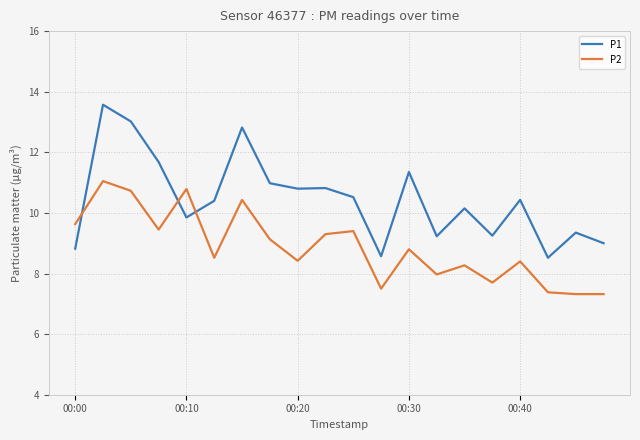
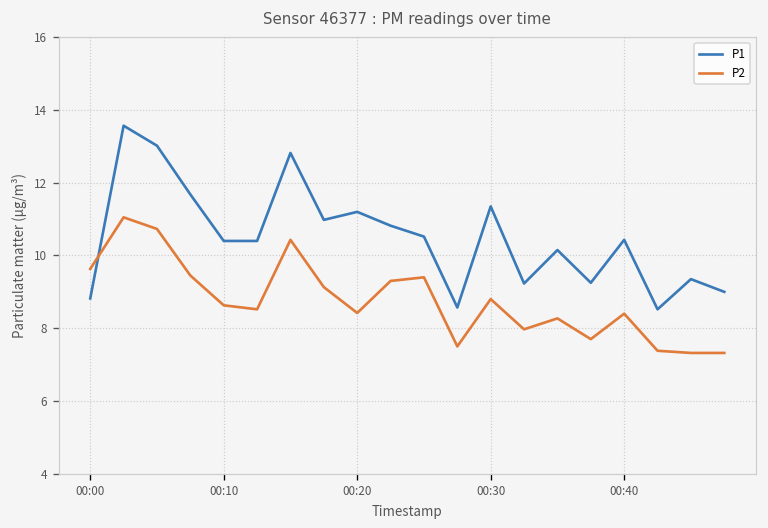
  {
    "P1": {
      "00:00": 8.8,
-     "00:10": 9.9,
-     "00:20": 10.8,
+     "00:10": 10.4,
+     "00:20": 11.2,
      "00:30": 11.4,
      "00:40": 10.4
    },
    "P2": {
      "00:00": 9.6,
-     "00:10": 10.8,
+     "00:10": 8.6,
      "00:20": 8.4,
      "00:30": 8.8,
      "00:40": 8.4
    }
  }
